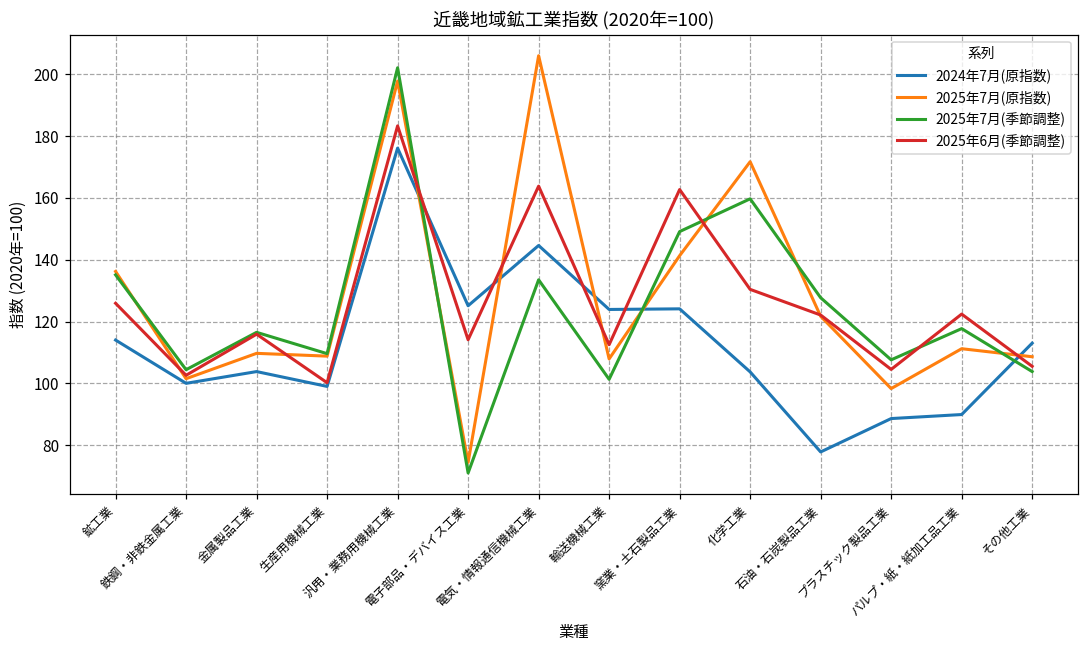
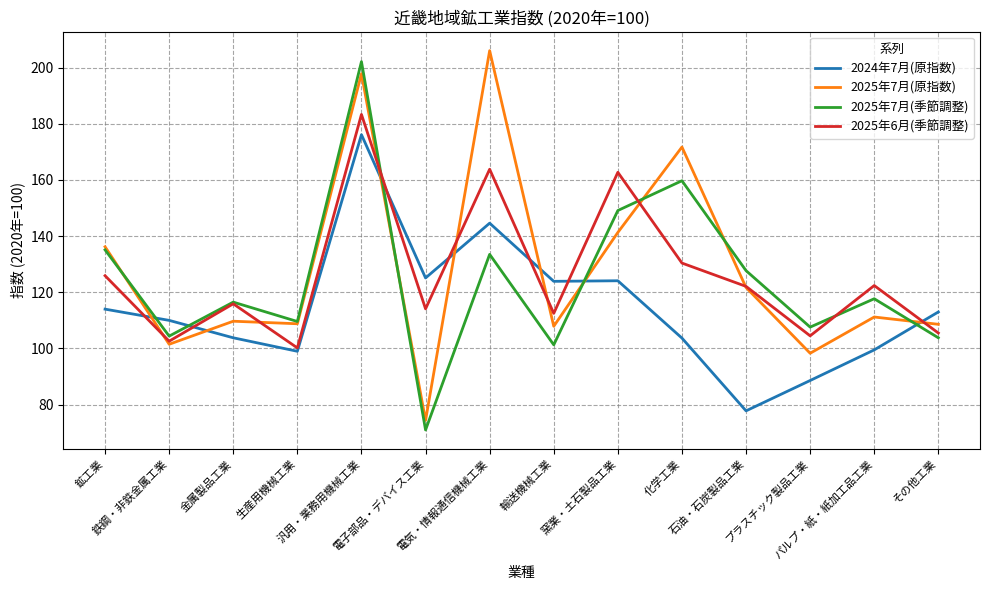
  {
    "2024年7月(原指数)": {
      "鉱工業": 114,
-     "鉄鋼・非鉄金属工業": 100,
+     "鉄鋼・非鉄金属工業": 110,
      "金属製品工業": 104,
      "生産用機械工業": 99,
      "汎用・業務用機械工業": 176,
      "電子部品・デバイス工業": 125,
      "電気・情報通信機械工業": 145,
      "輸送機械工業": 124,
      "窯業・土石製品工業": 124,
      "化学工業": 104,
      "石油・石炭製品工業": 78,
      "プラスチック製品工業": 89,
-     "パルプ・紙・紙加工品工業": 90,
+     "パルプ・紙・紙加工品工業": 100,
      "その他工業": 113
    },
    "2025年7月(原指数)": {
      "鉱工業": 136,
      "鉄鋼・非鉄金属工業": 102,
      "金属製品工業": 110,
      "汎用・業務用機械工業": 198,
      "電子部品・デバイス工業": 74,
      "電気・情報通信機械工業": 206,
      "輸送機械工業": 108,
      "窯業・土石製品工業": 141,
      "化学工業": 172,
      "プラスチック製品工業": 98,
      "パルプ・紙・紙加工品工業": 111,
      "その他工業": 109
    },
    "2025年7月(季節調整)": {
      "鉱工業": 135,
      "鉄鋼・非鉄金属工業": 104,
      "汎用・業務用機械工業": 202,
      "電子部品・デバイス工業": 71,
      "電気・情報通信機械工業": 134,
      "輸送機械工業": 101,
      "窯業・土石製品工業": 149,
      "化学工業": 160,
      "石油・石炭製品工業": 128,
      "プラスチック製品工業": 108,
      "パルプ・紙・紙加工品工業": 118,
      "その他工業": 104
    },
    "2025年6月(季節調整)": {
      "鉱工業": 126,
      "鉄鋼・非鉄金属工業": 103,
      "生産用機械工業": 100,
      "汎用・業務用機械工業": 183,
      "電子部品・デバイス工業": 114,
      "電気・情報通信機械工業": 164,
      "輸送機械工業": 113,
      "窯業・土石製品工業": 163,
      "化学工業": 130,
      "プラスチック製品工業": 105,
      "パルプ・紙・紙加工品工業": 122,
      "その他工業": 106
    }
  }
